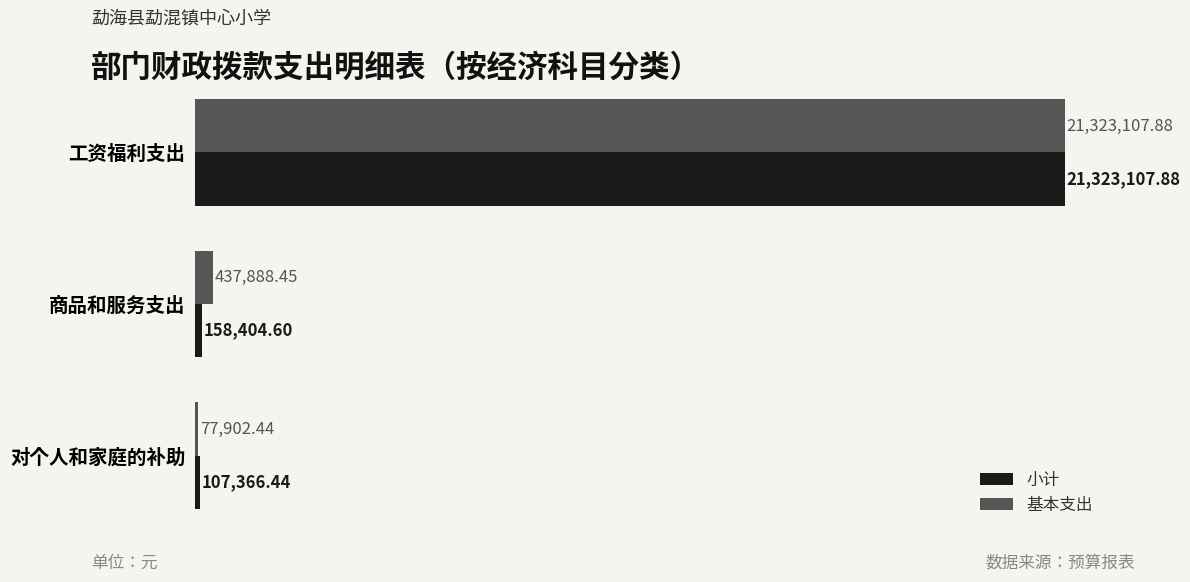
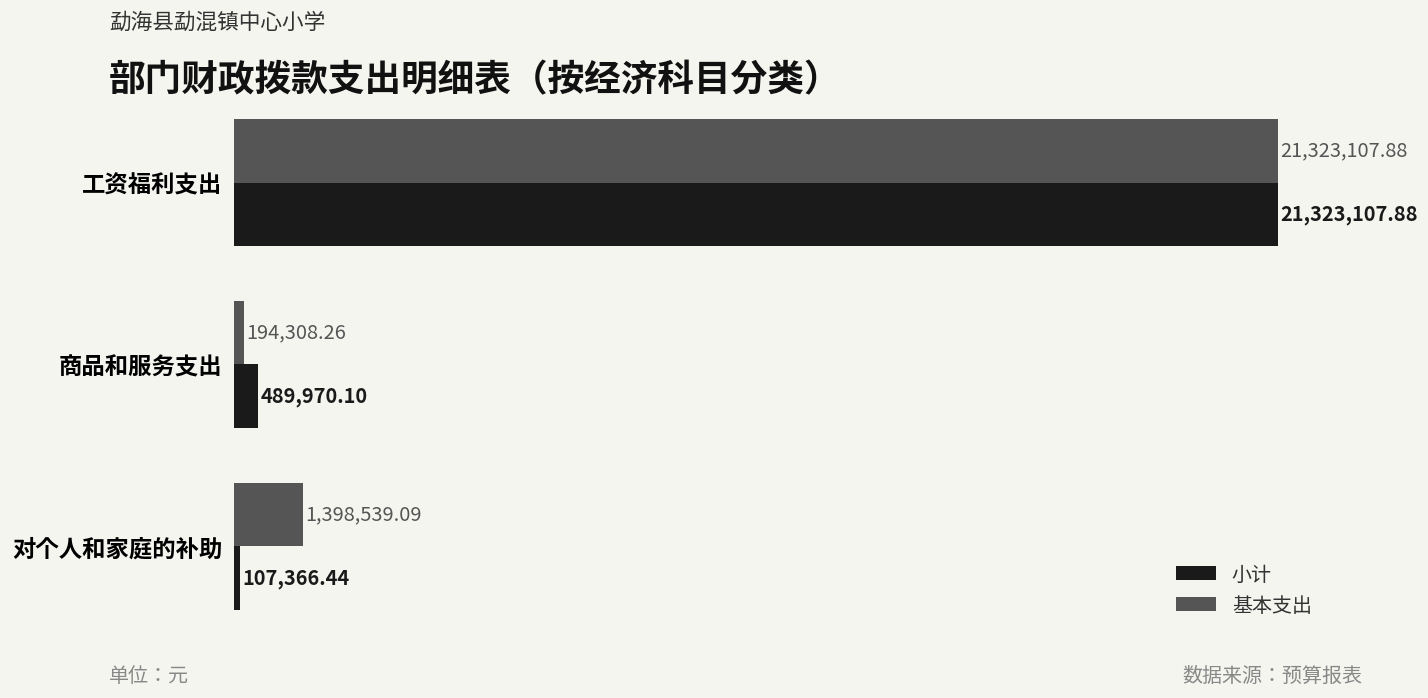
  {
    "小计": {
      "工资福利支出": "21,323,107.88",
-     "商品和服务支出": "158,404.60",
+     "商品和服务支出": "489,970.10",
      "对个人和家庭的补助": "107,366.44"
    },
    "基本支出": {
      "工资福利支出": "21,323,107.88",
-     "商品和服务支出": "437,888.45",
-     "对个人和家庭的补助": "77,902.44"
+     "商品和服务支出": "194,308.26",
+     "对个人和家庭的补助": "1,398,539.09"
    }
  }
